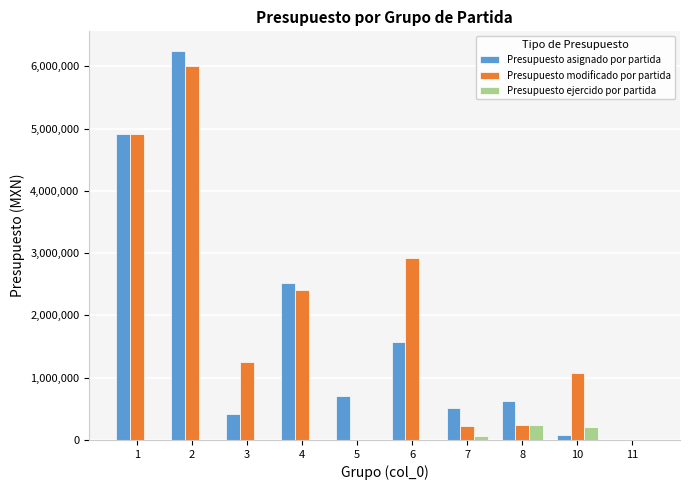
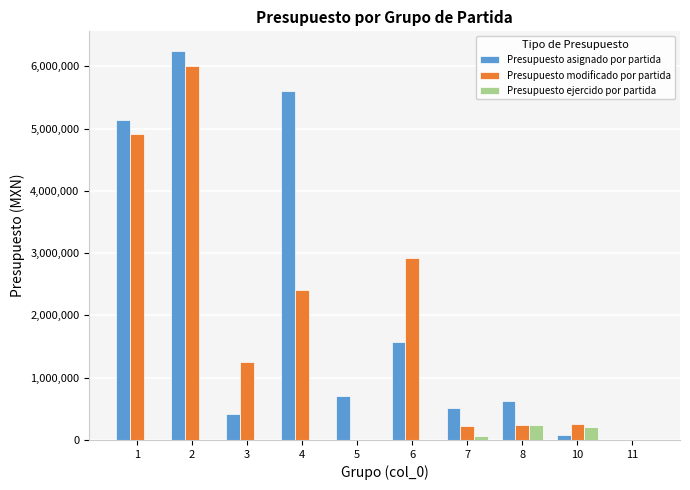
  {
    "Presupuesto asignado por partida": {
-     "1": "4,900,000",
+     "1": "5,100,000",
      "2": "6,200,000",
      "3": "400,000",
-     "4": "2,500,000",
+     "4": "5,600,000",
      "5": "700,000",
      "6": "1,600,000",
      "7": "500,000",
      "8": "600,000",
      "10": "100,000"
    },
    "Presupuesto modificado por partida": {
      "1": "4,900,000",
      "2": "6,000,000",
      "3": "1,300,000",
      "4": "2,400,000",
      "6": "2,900,000",
      "7": "200,000",
      "8": "200,000",
-     "10": "1,100,000"
+     "10": "300,000"
    },
    "Presupuesto ejercido por partida": {
      "1": "0",
      "2": "0",
      "3": "0",
      "4": "0",
      "5": "0",
      "6": "0",
      "7": "100,000",
      "8": "200,000",
      "10": "200,000",
      "11": "0"
    }
  }
